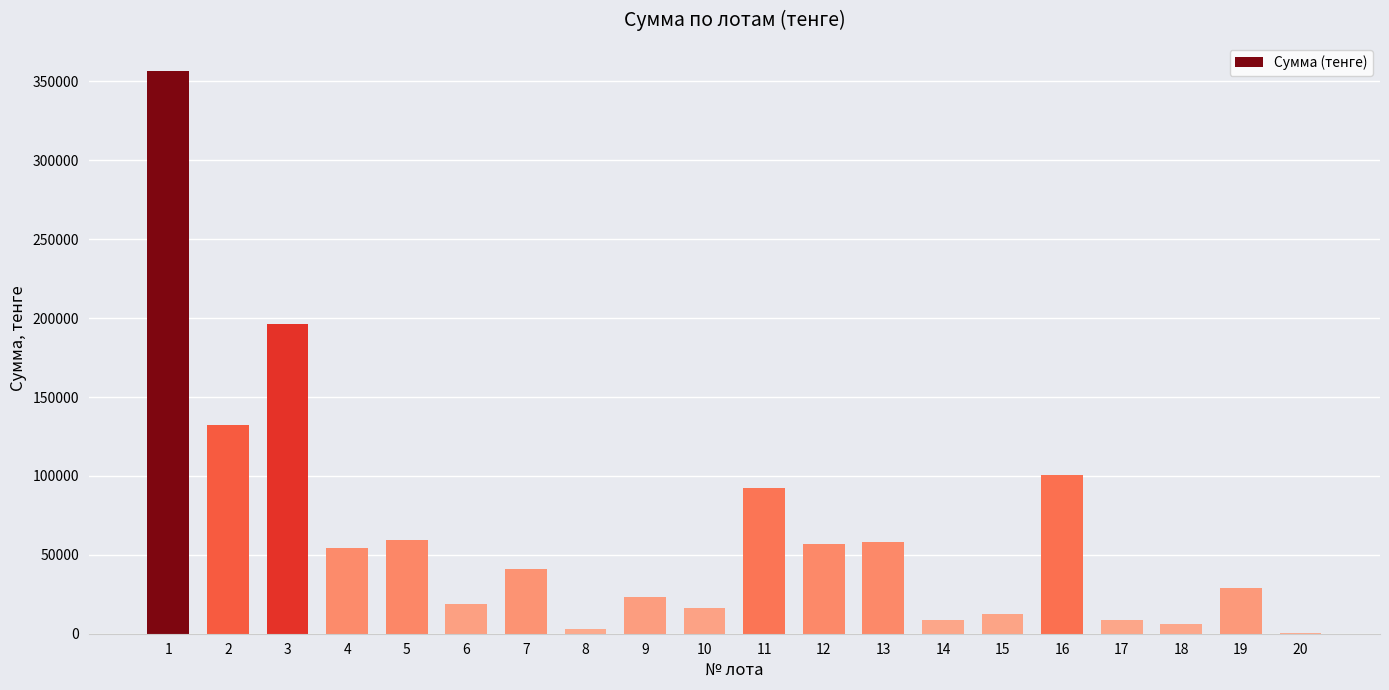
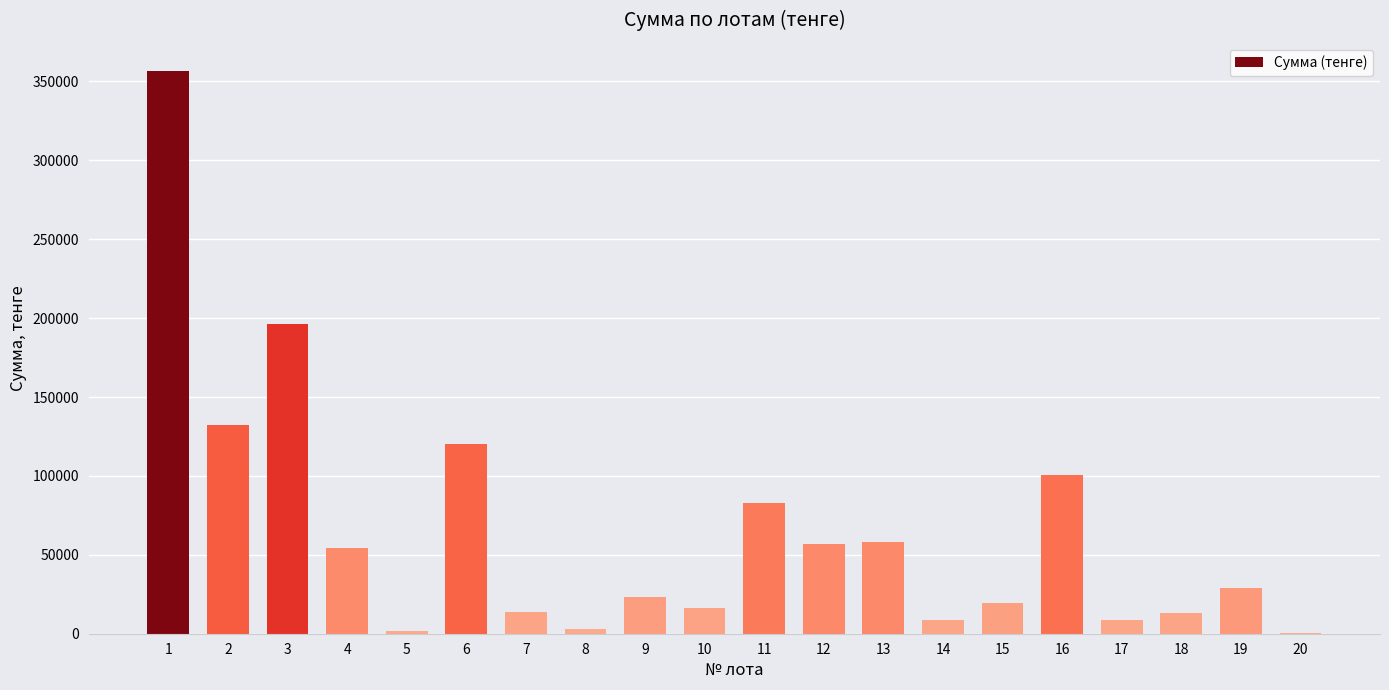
  {
    "1": 357000,
    "2": 132000,
    "3": 196000,
    "4": 54000,
-   "5": 60000,
-   "6": 19000,
-   "7": 41000,
+   "5": 2000,
+   "6": 120000,
+   "7": 14000,
    "8": 3000,
    "9": 23000,
    "10": 16000,
-   "11": 92000,
+   "11": 83000,
    "12": 57000,
    "13": 58000,
    "14": 9000,
-   "15": 12000,
+   "15": 19000,
    "16": 101000,
    "17": 9000,
-   "18": 6000,
+   "18": 13000,
    "19": 29000
  }
